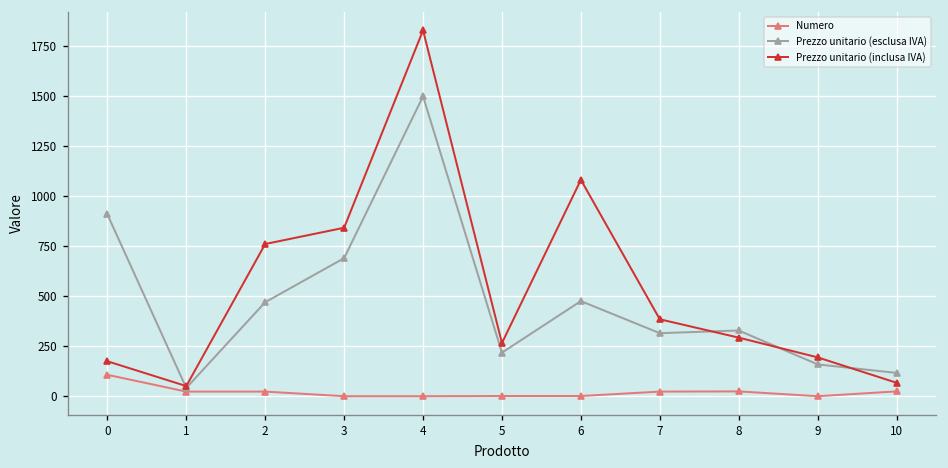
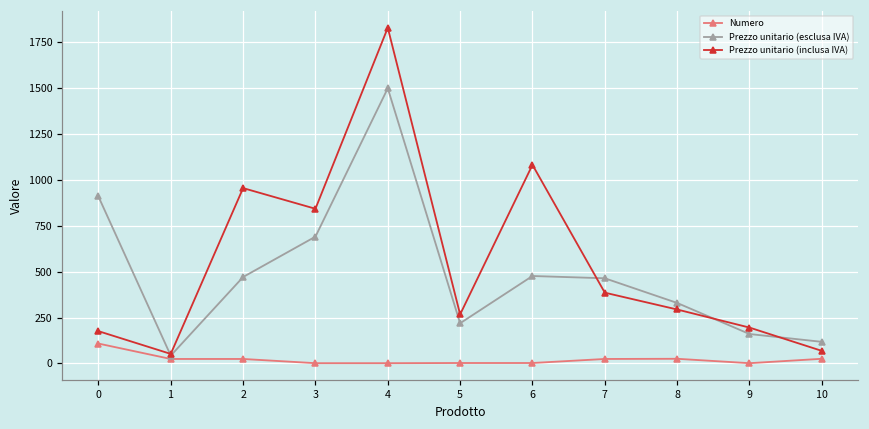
  {
    "Numero": {
      "0": 110,
      "1": 20,
      "2": 20,
      "3": 0,
      "4": 0,
      "5": 0,
      "6": 0,
      "7": 20,
      "8": 30,
      "9": 0,
      "10": 30
    },
    "Prezzo unitario (esclusa IVA)": {
      "0": 910,
      "2": 470,
      "3": 690,
      "4": 1500,
      "5": 220,
      "6": 480,
-     "7": 320,
+     "7": 460,
      "8": 330,
      "9": 160,
      "10": 120
    },
    "Prezzo unitario (inclusa IVA)": {
      "0": 180,
-     "2": 760,
+     "2": 960,
      "3": 840,
      "4": 1830,
      "5": 270,
      "6": 1080,
      "7": 390,
      "8": 290,
      "9": 200,
      "10": 70
    }
  }
